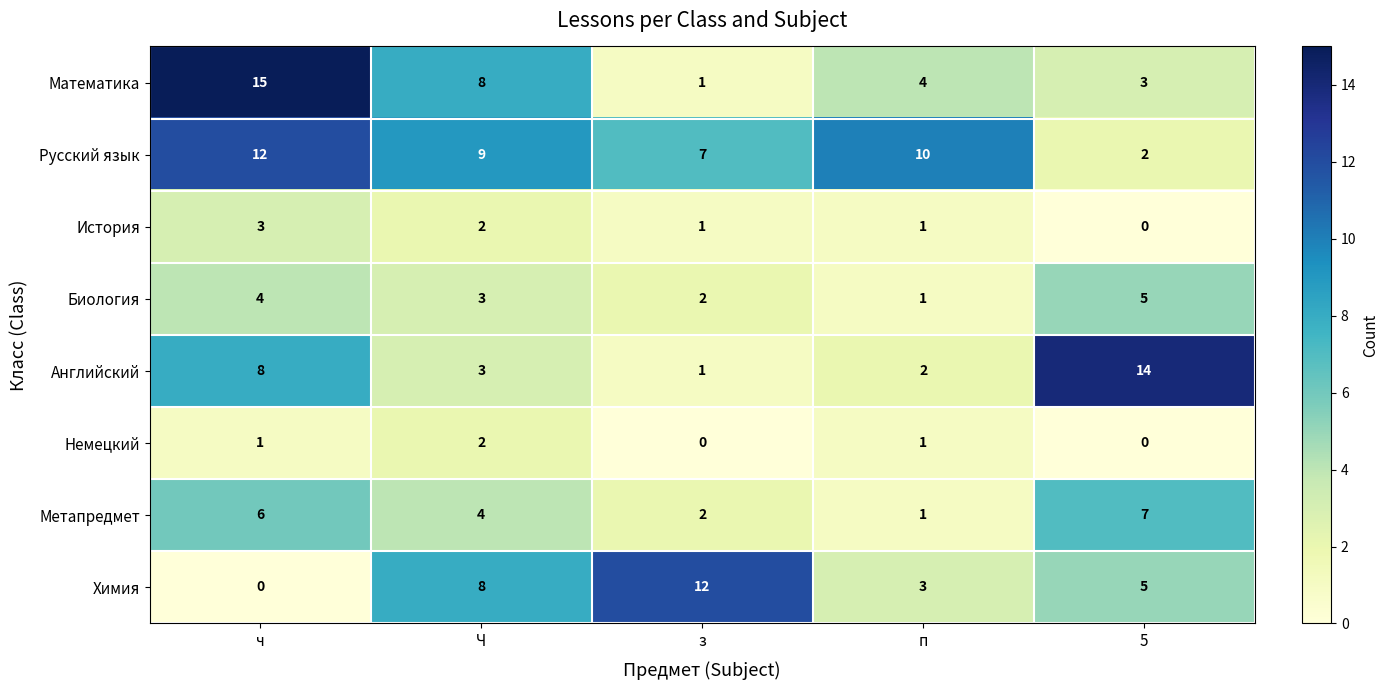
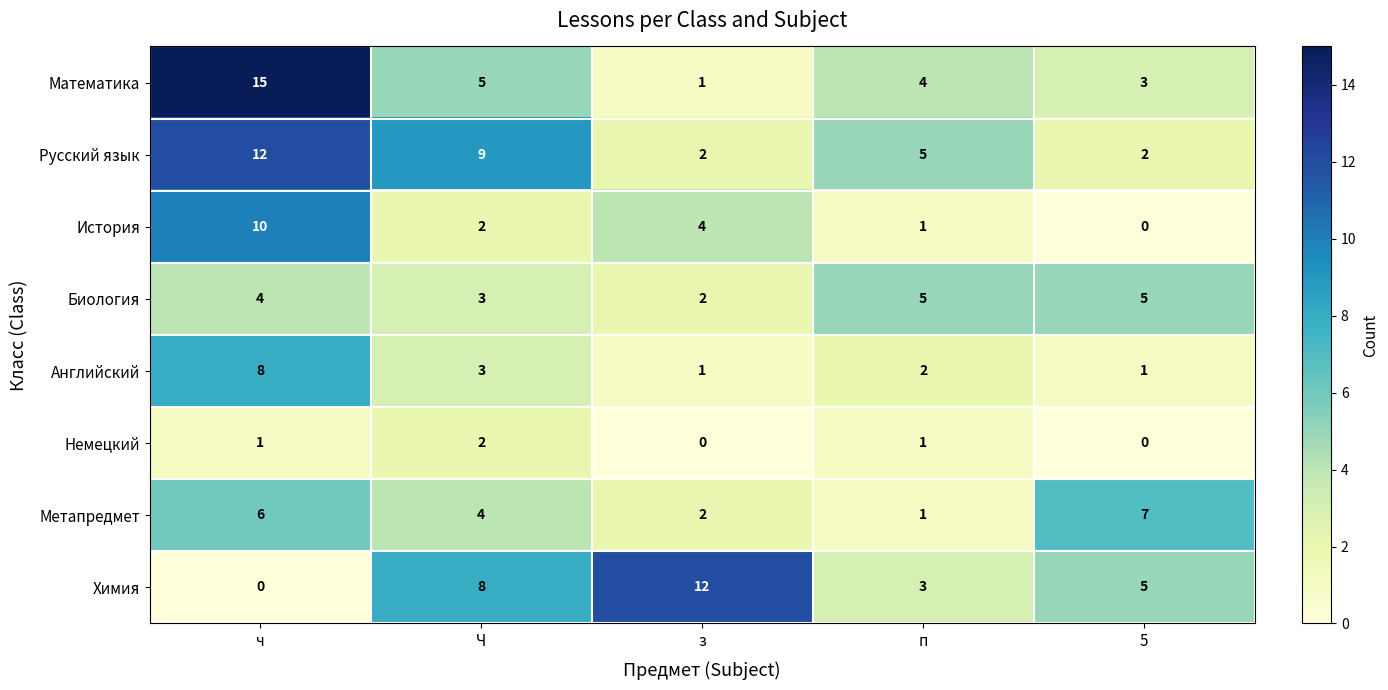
  {
    "Математика": {
      "ч": 15,
-     "Ч": 8,
+     "Ч": 5,
      "з": 1,
      "п": 4,
      "5": 3
    },
    "Русский язык": {
      "ч": 12,
      "Ч": 9,
-     "з": 7,
-     "п": 10,
+     "з": 2,
+     "п": 5,
      "5": 2
    },
    "История": {
-     "ч": 3,
+     "ч": 10,
      "Ч": 2,
-     "з": 1,
+     "з": 4,
      "п": 1,
      "5": 0
    },
    "Биология": {
      "ч": 4,
      "Ч": 3,
      "з": 2,
-     "п": 1,
+     "п": 5,
      "5": 5
    },
    "Английский": {
      "ч": 8,
      "Ч": 3,
      "з": 1,
      "п": 2,
-     "5": 14
+     "5": 1
    },
    "Немецкий": {
      "ч": 1,
      "Ч": 2,
      "з": 0,
      "п": 1,
      "5": 0
    },
    "Метапредмет": {
      "ч": 6,
      "Ч": 4,
      "з": 2,
      "п": 1,
      "5": 7
    },
    "Химия": {
      "ч": 0,
      "Ч": 8,
      "з": 12,
      "п": 3,
      "5": 5
    }
  }
